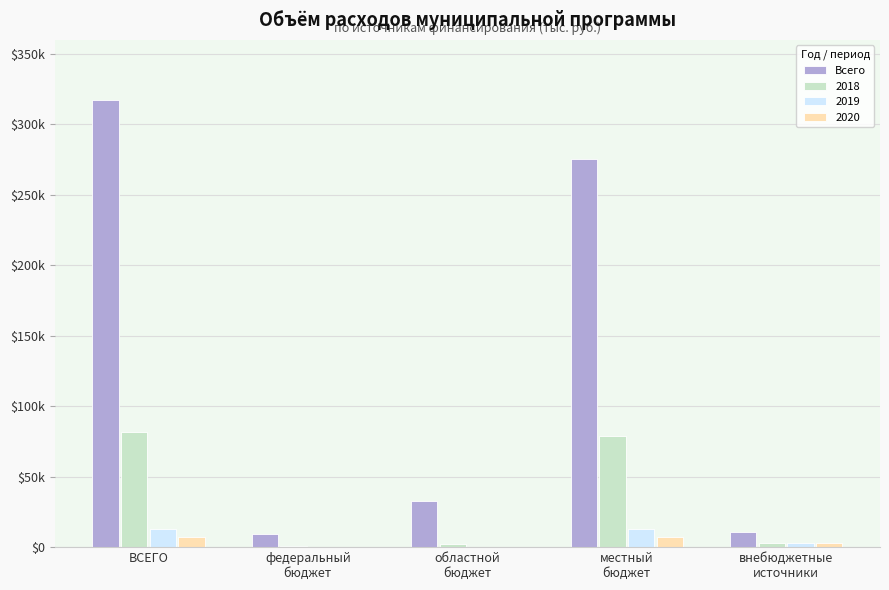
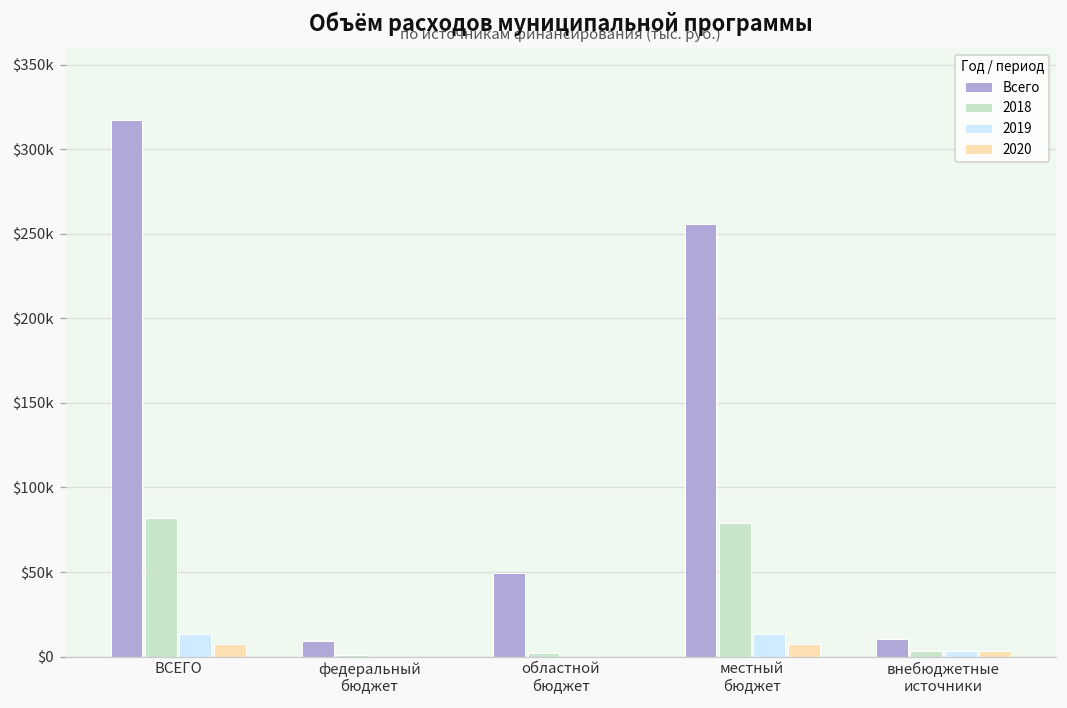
  {
    "Всего": {
      "ВСЕГО": "$317000",
      "федеральный бюджет": "$9000",
-     "областной бюджет": "$33000",
-     "местный бюджет": "$276000",
+     "областной бюджет": "$50000",
+     "местный бюджет": "$256000",
      "внебюджетные источники": "$11000"
    }
  }
